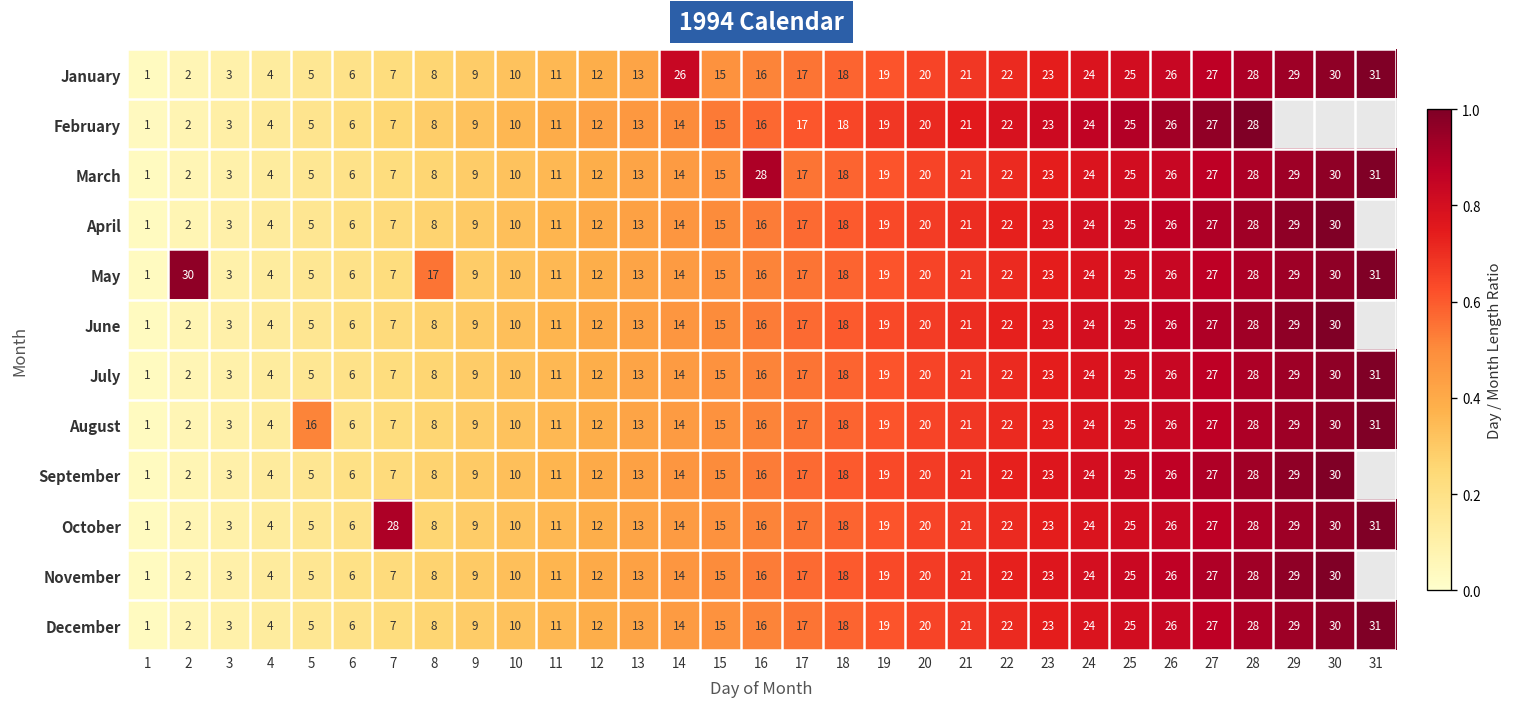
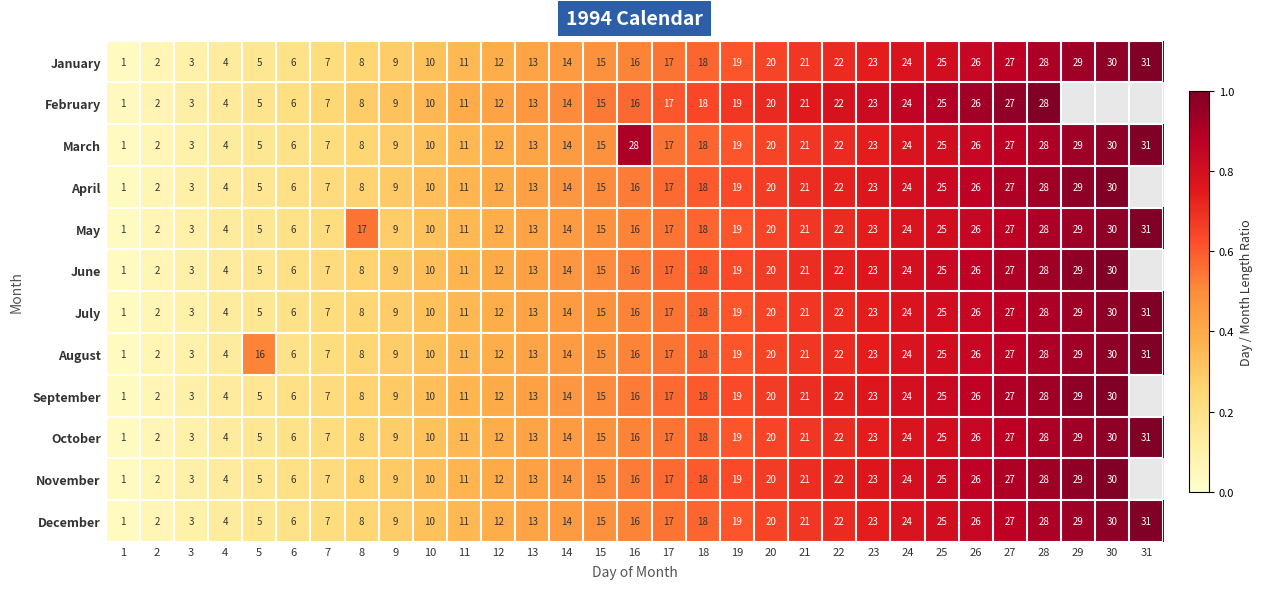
  {
    "January": {
      "1": 1,
      "2": 2,
      "3": 3,
      "4": 4,
      "5": 5,
      "6": 6,
      "7": 7,
      "8": 8,
      "9": 9,
      "10": 10,
      "11": 11,
      "12": 12,
      "13": 13,
-     "14": 26,
+     "14": 14,
      "15": 15,
      "16": 16,
      "17": 17,
      "18": 18,
      "19": 19,
      "20": 20,
      "21": 21,
      "22": 22,
      "23": 23,
      "24": 24,
      "25": 25,
      "26": 26,
      "27": 27,
      "28": 28,
      "29": 29,
      "30": 30,
      "31": 31
    },
    "May": {
      "1": 1,
-     "2": 30,
+     "2": 2,
      "3": 3,
      "4": 4,
      "5": 5,
      "6": 6,
      "7": 7,
      "8": 17,
      "9": 9,
      "10": 10,
      "11": 11,
      "12": 12,
      "13": 13,
      "14": 14,
      "15": 15,
      "16": 16,
      "17": 17,
      "18": 18,
      "19": 19,
      "20": 20,
      "21": 21,
      "22": 22,
      "23": 23,
      "24": 24,
      "25": 25,
      "26": 26,
      "27": 27,
      "28": 28,
      "29": 29,
      "30": 30,
      "31": 31
    },
    "October": {
      "1": 1,
      "2": 2,
      "3": 3,
      "4": 4,
      "5": 5,
      "6": 6,
-     "7": 28,
+     "7": 7,
      "8": 8,
      "9": 9,
      "10": 10,
      "11": 11,
      "12": 12,
      "13": 13,
      "14": 14,
      "15": 15,
      "16": 16,
      "17": 17,
      "18": 18,
      "19": 19,
      "20": 20,
      "21": 21,
      "22": 22,
      "23": 23,
      "24": 24,
      "25": 25,
      "26": 26,
      "27": 27,
      "28": 28,
      "29": 29,
      "30": 30,
      "31": 31
    }
  }
